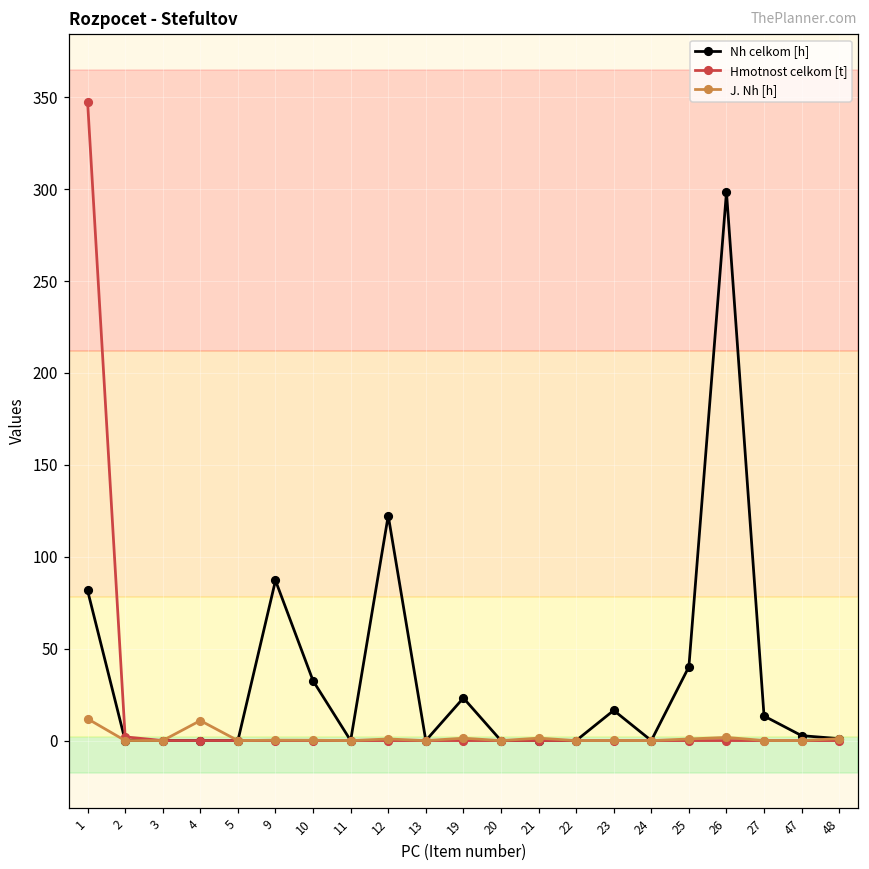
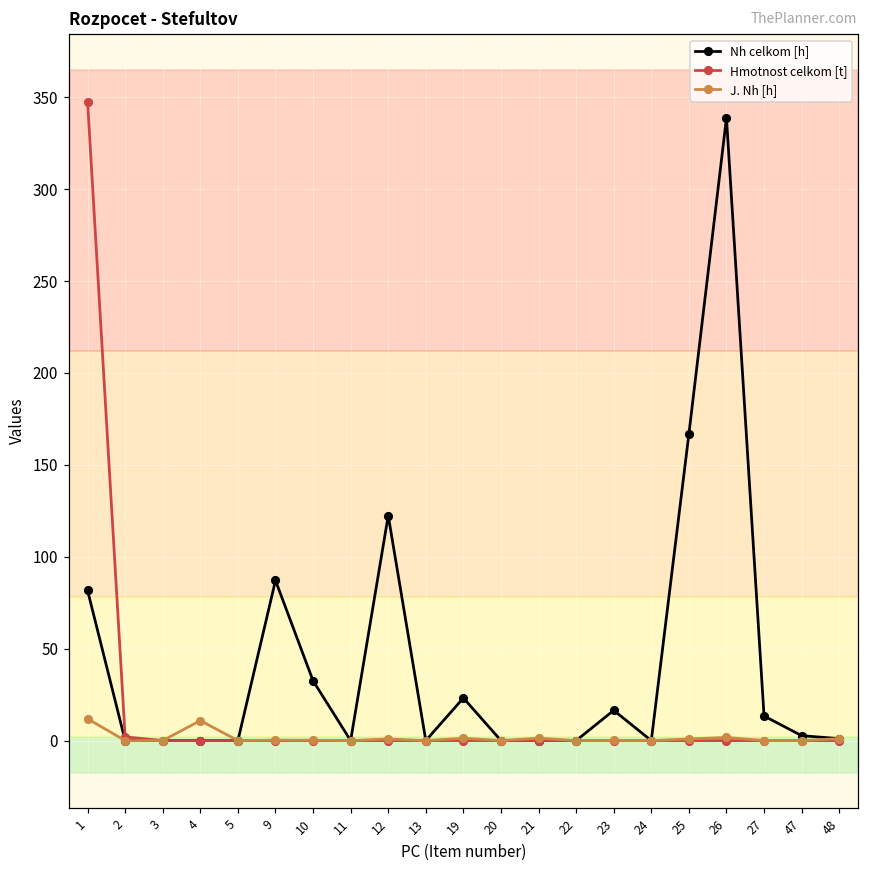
  {
    "Nh celkom [h]": {
      "1": 82,
      "9": 87,
      "10": 33,
      "12": 122,
      "19": 23,
      "23": 16,
-     "25": 40,
-     "26": 298,
+     "25": 167,
+     "26": 339,
      "27": 13,
      "47": 3
    },
    "J. Nh [h]": {
      "1": 12,
      "4": 11,
      "26": 2
    }
  }
